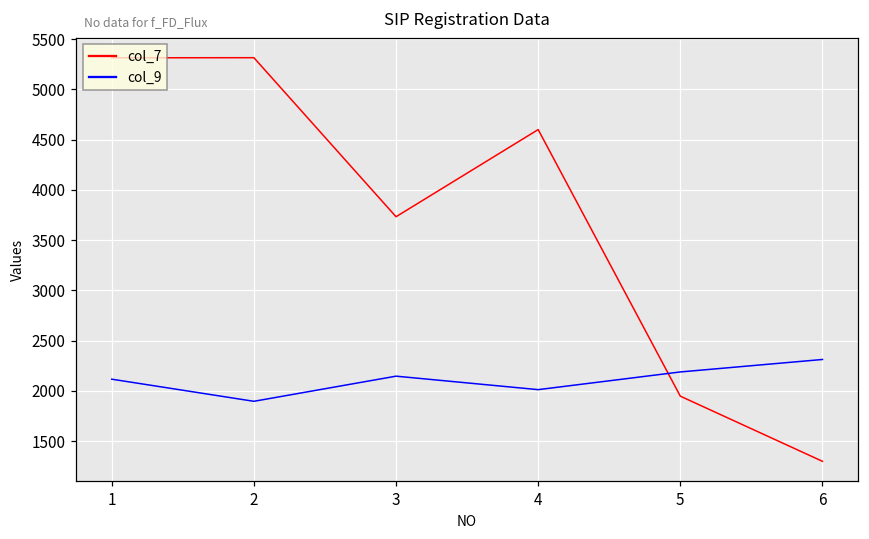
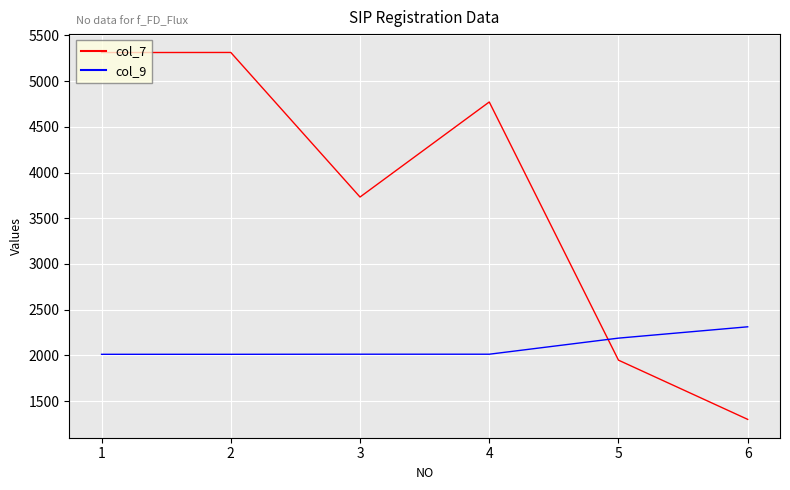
  {
    "col_7": {
      "2": 5300,
      "3": 3700,
-     "4": 4600,
+     "4": 4800,
      "5": 1900,
      "6": 1300
    },
    "col_9": {
-     "1": 2100,
-     "2": 1900,
-     "3": 2100,
+     "1": 2000,
+     "2": 2000,
+     "3": 2000,
      "4": 2000,
      "5": 2200,
      "6": 2300
    }
  }
